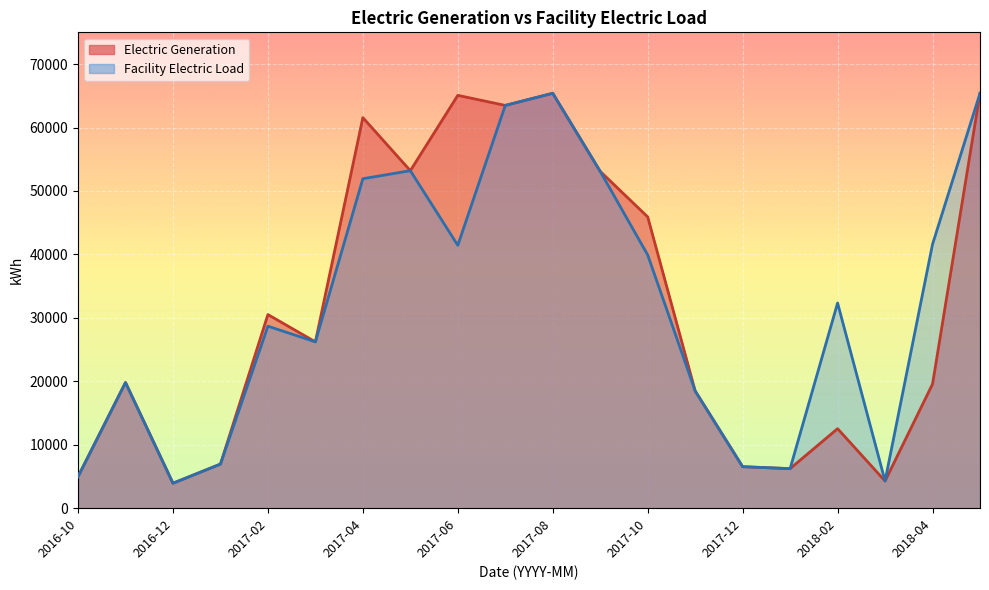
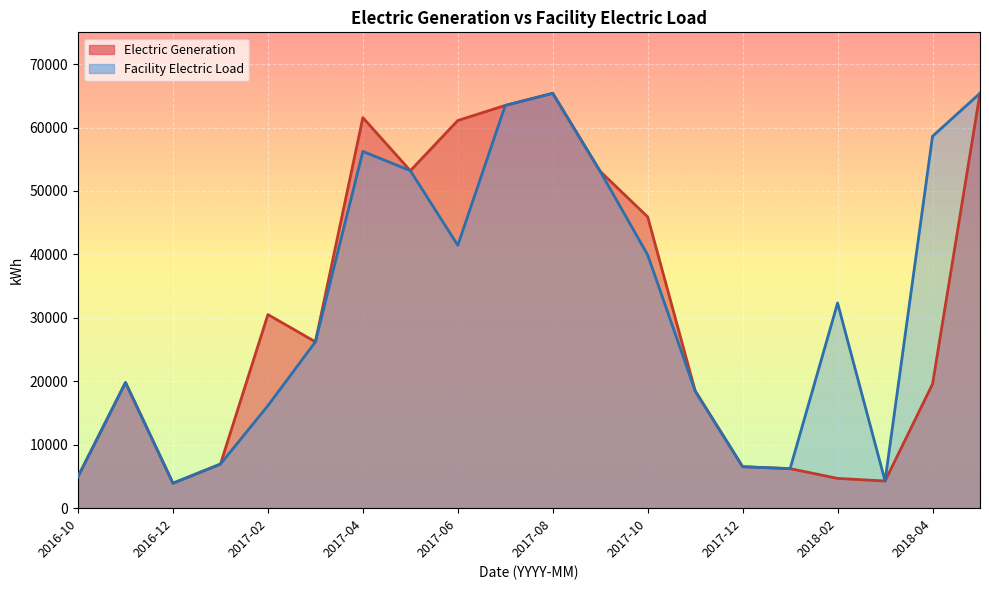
  {
    "Electric Generation": {
      "2017-02": 31000,
      "2017-04": 62000,
-     "2017-06": 65000,
+     "2017-06": 61000,
      "2017-10": 46000,
-     "2018-02": 13000,
+     "2018-02": 5000,
      "2018-04": 20000
    },
    "Facility Electric Load": {
-     "2017-02": 29000,
-     "2017-04": 52000,
+     "2017-02": 16000,
+     "2017-04": 56000,
      "2017-06": 41000,
      "2017-10": 40000,
      "2018-02": 32000,
-     "2018-04": 42000
+     "2018-04": 59000
    }
  }
